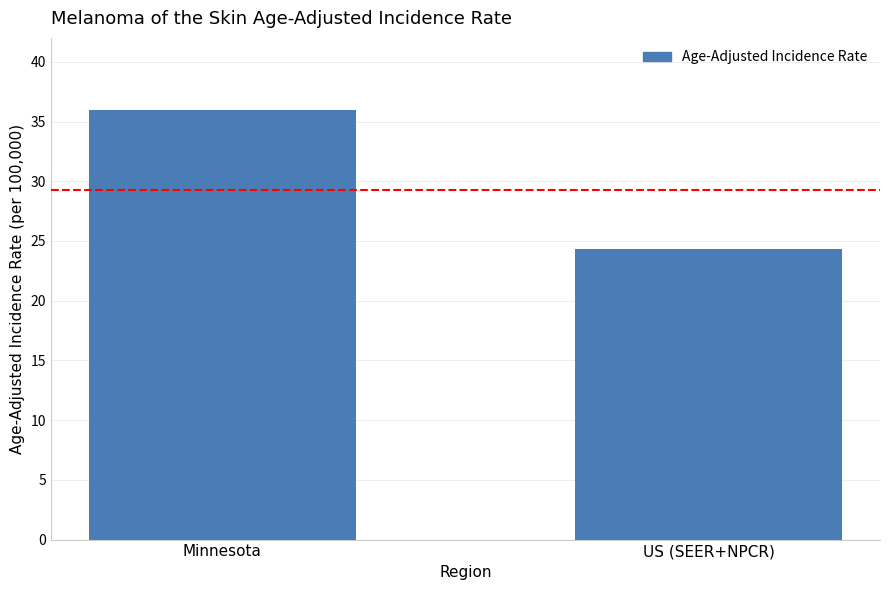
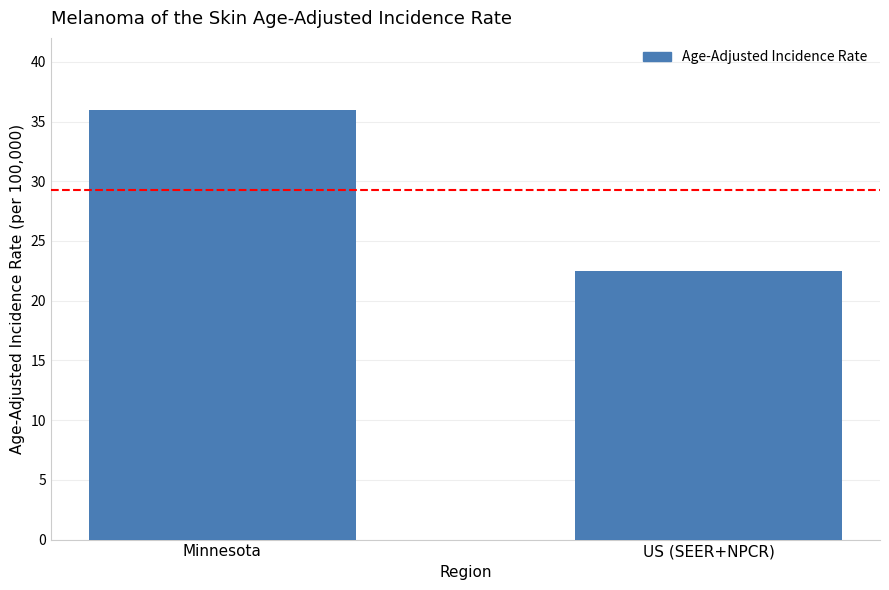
  {
    "Minnesota": 36.0,
-   "US (SEER+NPCR)": 24.3
+   "US (SEER+NPCR)": 22.5
  }
